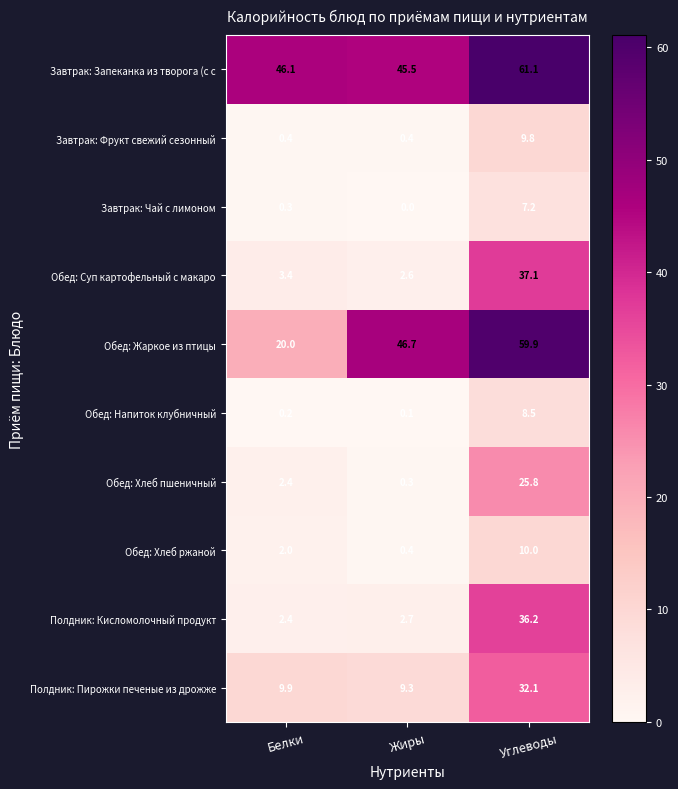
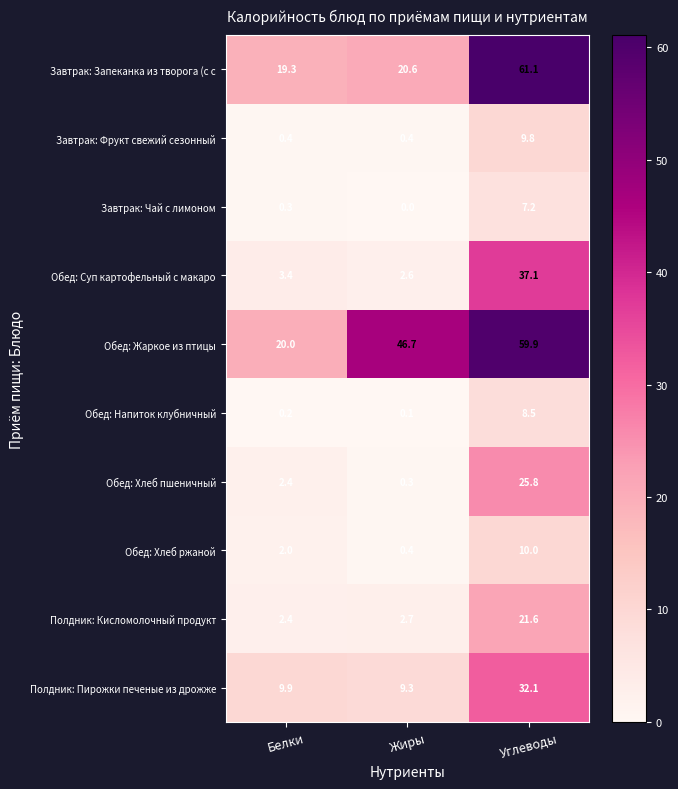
  {
    "Завтрак: Запеканка из творога (с с": {
-     "Белки": 46.1,
-     "Жиры": 45.5,
+     "Белки": 19.3,
+     "Жиры": 20.6,
      "Углеводы": 61.1
    },
    "Обед: Суп картофельный с макаро": {
      "Углеводы": 37.1
    },
    "Обед: Жаркое из птицы": {
      "Белки": 20.0,
      "Жиры": 46.7,
      "Углеводы": 59.9
    },
    "Обед: Хлеб пшеничный": {
      "Углеводы": 25.8
    },
    "Полдник: Кисломолочный продукт": {
-     "Углеводы": 36.2
+     "Углеводы": 21.6
    },
    "Полдник: Пирожки печеные из дрожже": {
      "Углеводы": 32.1
    }
  }
